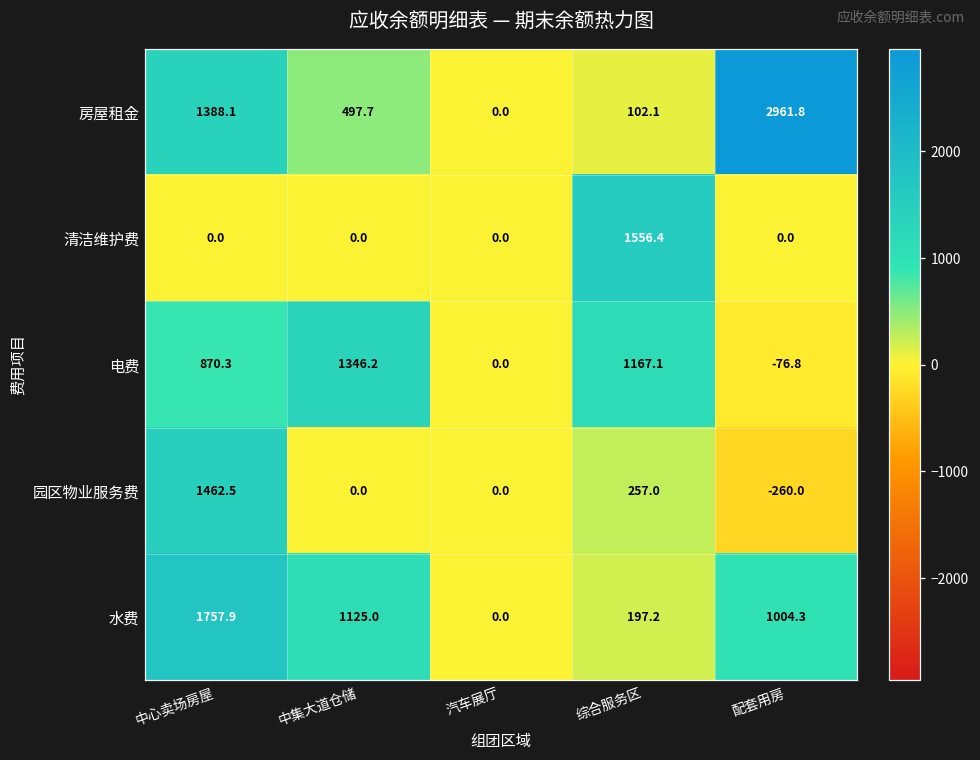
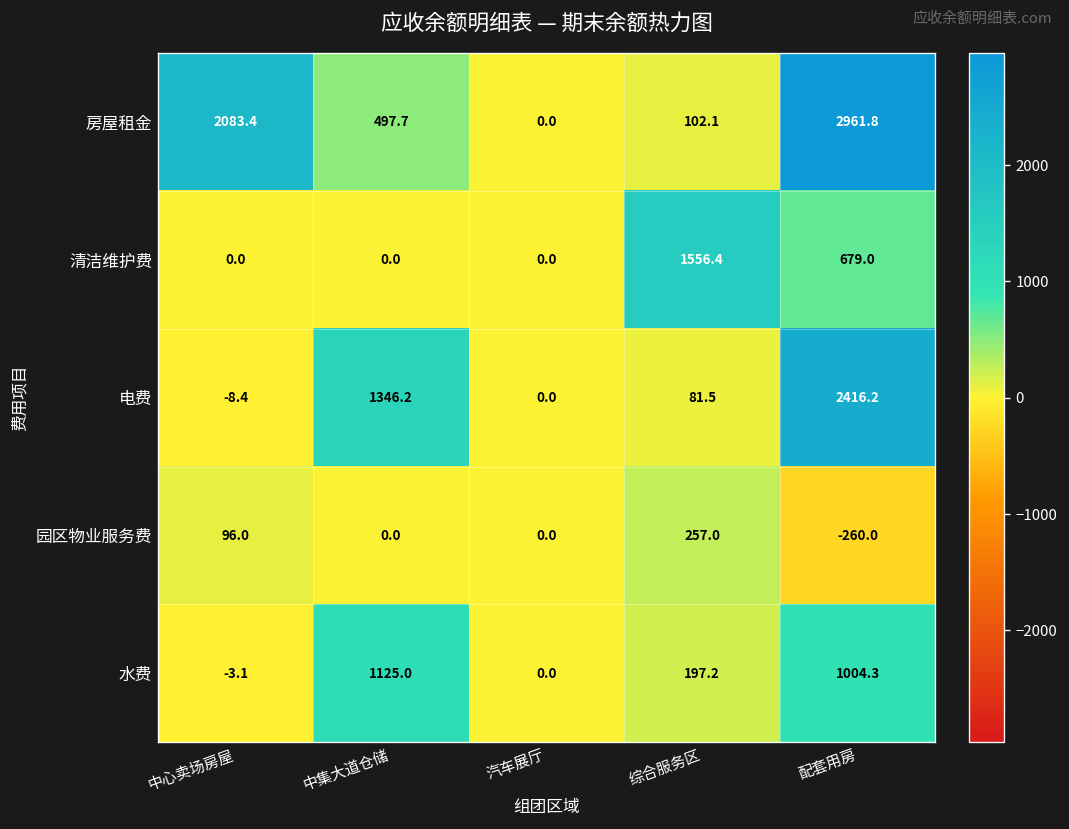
  {
    "房屋租金": {
-     "中心卖场房屋": 1388.1,
+     "中心卖场房屋": 2083.4,
      "中集大道仓储": 497.7,
      "汽车展厅": 0.0,
      "综合服务区": 102.1,
      "配套用房": 2961.8
    },
    "清洁维护费": {
      "中心卖场房屋": 0.0,
      "中集大道仓储": 0.0,
      "汽车展厅": 0.0,
      "综合服务区": 1556.4,
-     "配套用房": 0.0
+     "配套用房": 679.0
    },
    "电费": {
-     "中心卖场房屋": 870.3,
+     "中心卖场房屋": -8.4,
      "中集大道仓储": 1346.2,
      "汽车展厅": 0.0,
-     "综合服务区": 1167.1,
-     "配套用房": -76.8
+     "综合服务区": 81.5,
+     "配套用房": 2416.2
    },
    "园区物业服务费": {
-     "中心卖场房屋": 1462.5,
+     "中心卖场房屋": 96.0,
      "中集大道仓储": 0.0,
      "汽车展厅": 0.0,
      "综合服务区": 257.0,
      "配套用房": -260.0
    },
    "水费": {
-     "中心卖场房屋": 1757.9,
+     "中心卖场房屋": -3.1,
      "中集大道仓储": 1125.0,
      "汽车展厅": 0.0,
      "综合服务区": 197.2,
      "配套用房": 1004.3
    }
  }
